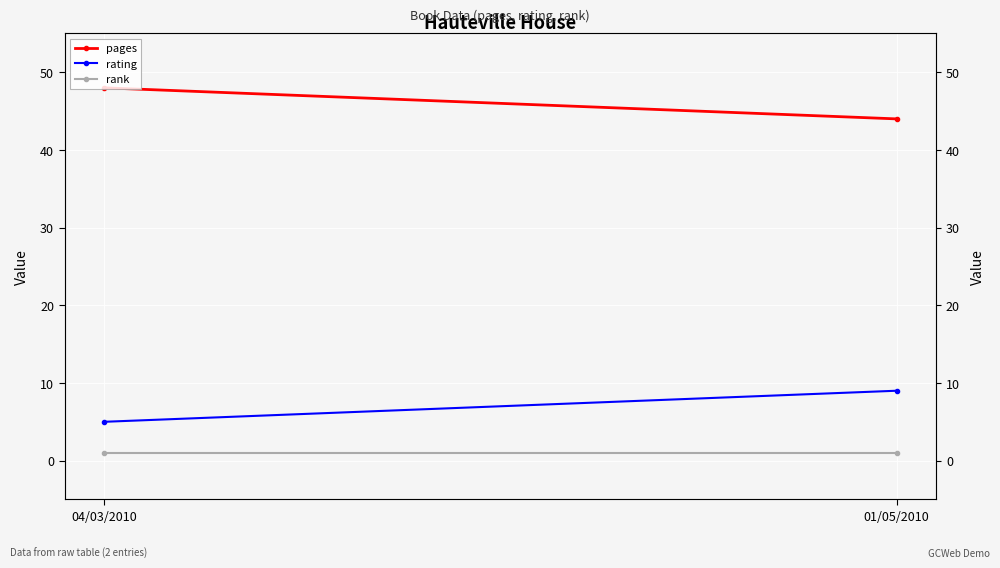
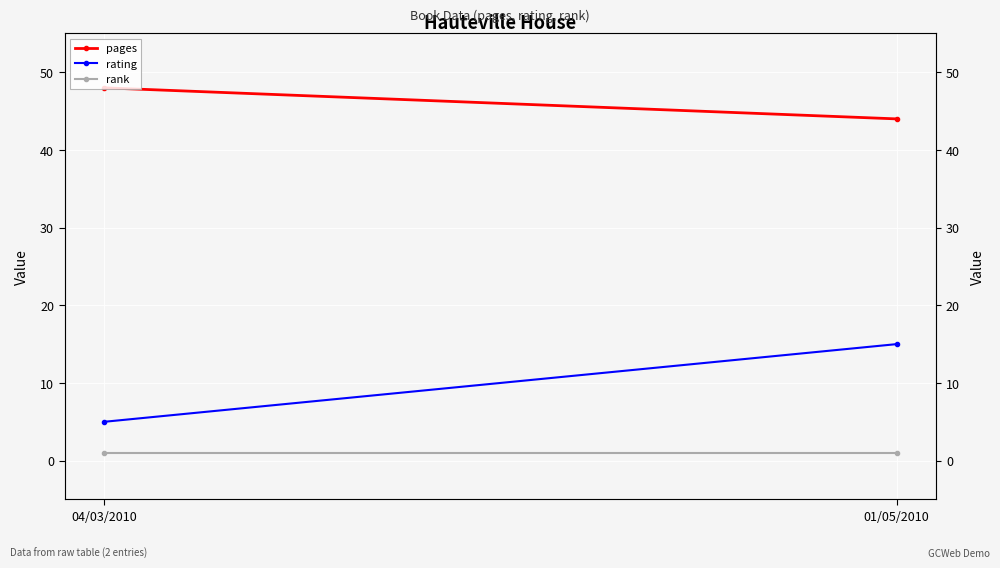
  {
    "pages": {
      "01/05/2010": 44
    },
    "rating": {
      "04/03/2010": 5,
-     "01/05/2010": 9
+     "01/05/2010": 15
    },
    "rank": {
      "04/03/2010": 1,
      "01/05/2010": 1
    }
  }
